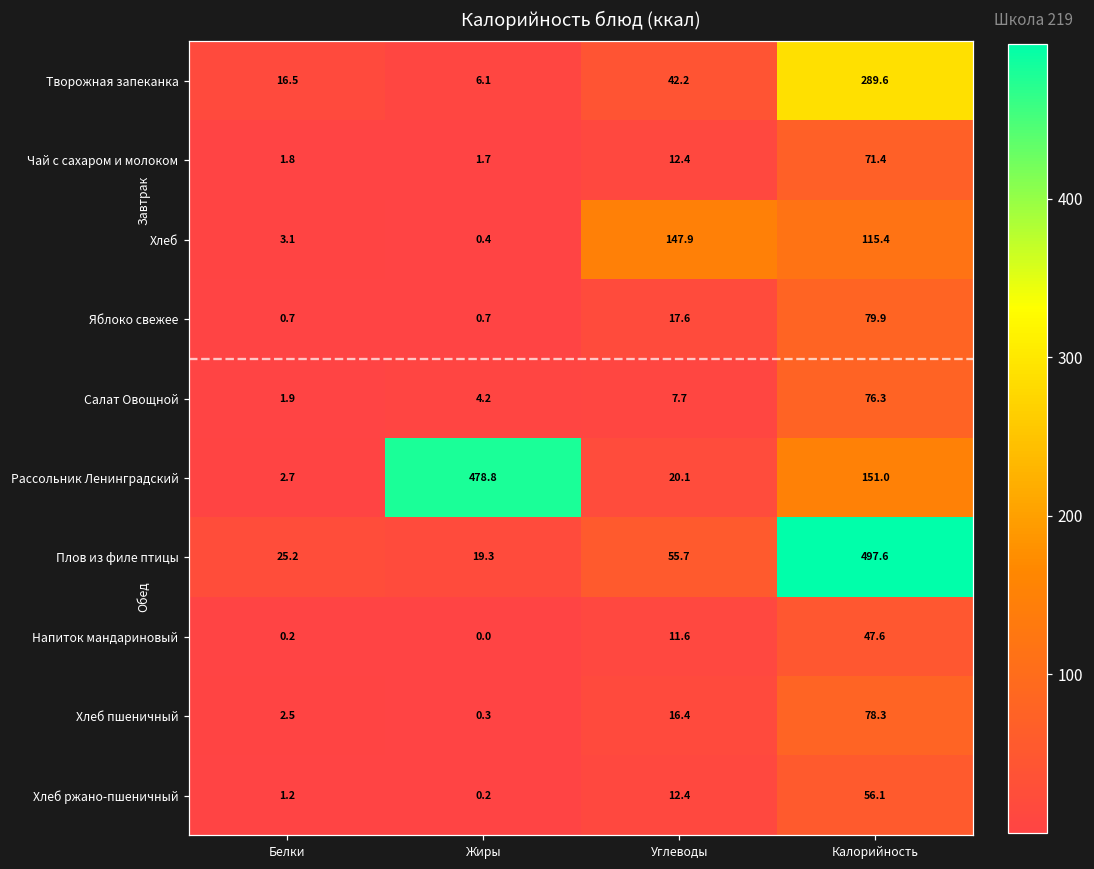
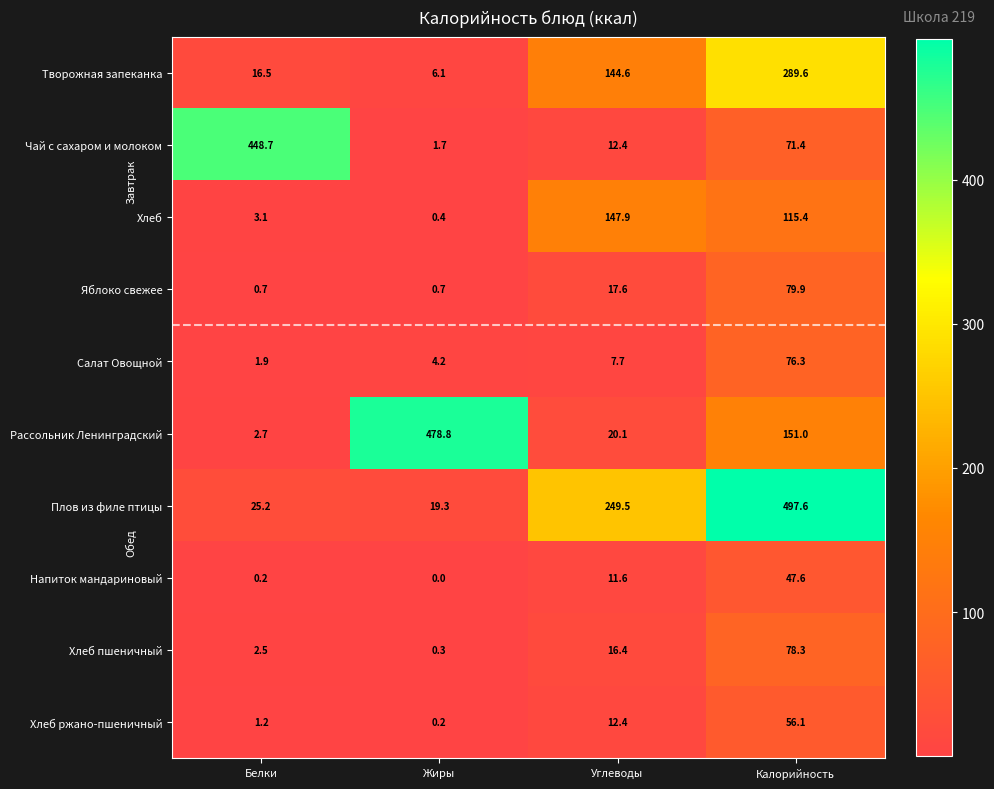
  {
    "Творожная запеканка": {
      "Белки": 16.5,
      "Жиры": 6.1,
-     "Углеводы": 42.2,
+     "Углеводы": 144.6,
      "Калорийность": 289.6
    },
    "Чай с сахаром и молоком": {
-     "Белки": 1.8,
+     "Белки": 448.7,
      "Жиры": 1.7,
      "Углеводы": 12.4,
      "Калорийность": 71.4
    },
    "Хлеб": {
      "Белки": 3.1,
      "Жиры": 0.4,
      "Углеводы": 147.9,
      "Калорийность": 115.4
    },
    "Яблоко свежее": {
      "Белки": 0.7,
      "Жиры": 0.7,
      "Углеводы": 17.6,
      "Калорийность": 79.9
    },
    "Салат Овощной": {
      "Белки": 1.9,
      "Жиры": 4.2,
      "Углеводы": 7.7,
      "Калорийность": 76.3
    },
    "Рассольник Ленинградский": {
      "Белки": 2.7,
      "Жиры": 478.8,
      "Углеводы": 20.1,
      "Калорийность": 151.0
    },
    "Плов из филе птицы": {
      "Белки": 25.2,
      "Жиры": 19.3,
-     "Углеводы": 55.7,
+     "Углеводы": 249.5,
      "Калорийность": 497.6
    },
    "Напиток мандариновый": {
      "Белки": 0.2,
      "Жиры": 0.0,
      "Углеводы": 11.6,
      "Калорийность": 47.6
    },
    "Хлеб пшеничный": {
      "Белки": 2.5,
      "Жиры": 0.3,
      "Углеводы": 16.4,
      "Калорийность": 78.3
    },
    "Хлеб ржано-пшеничный": {
      "Белки": 1.2,
      "Жиры": 0.2,
      "Углеводы": 12.4,
      "Калорийность": 56.1
    }
  }
